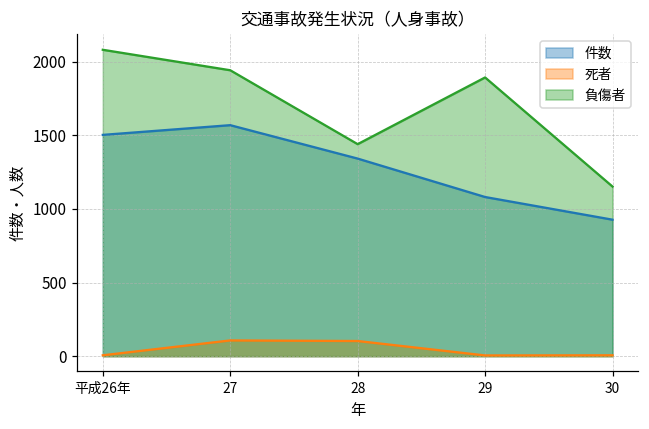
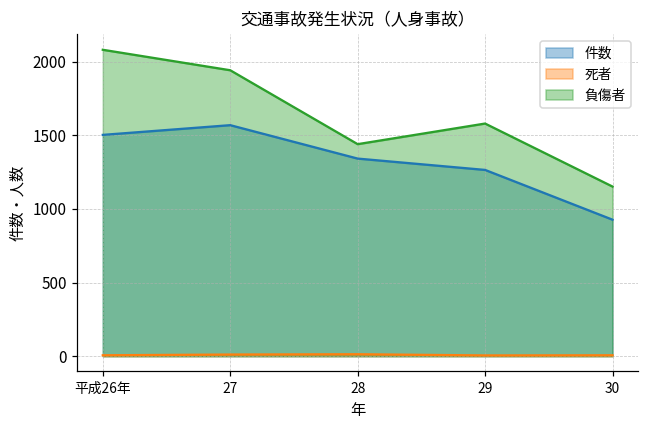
  {
    "件数": {
      "平成26年": 1500,
      "27": 1570,
      "28": 1340,
-     "29": 1080,
+     "29": 1270,
      "30": 930
    },
    "死者": {
      "平成26年": 10,
-     "27": 110,
-     "28": 100,
+     "27": 10,
+     "28": 10,
      "29": 10,
      "30": 10
    },
    "負傷者": {
      "平成26年": 2080,
      "27": 1940,
      "28": 1440,
-     "29": 1890,
+     "29": 1580,
      "30": 1150
    }
  }
